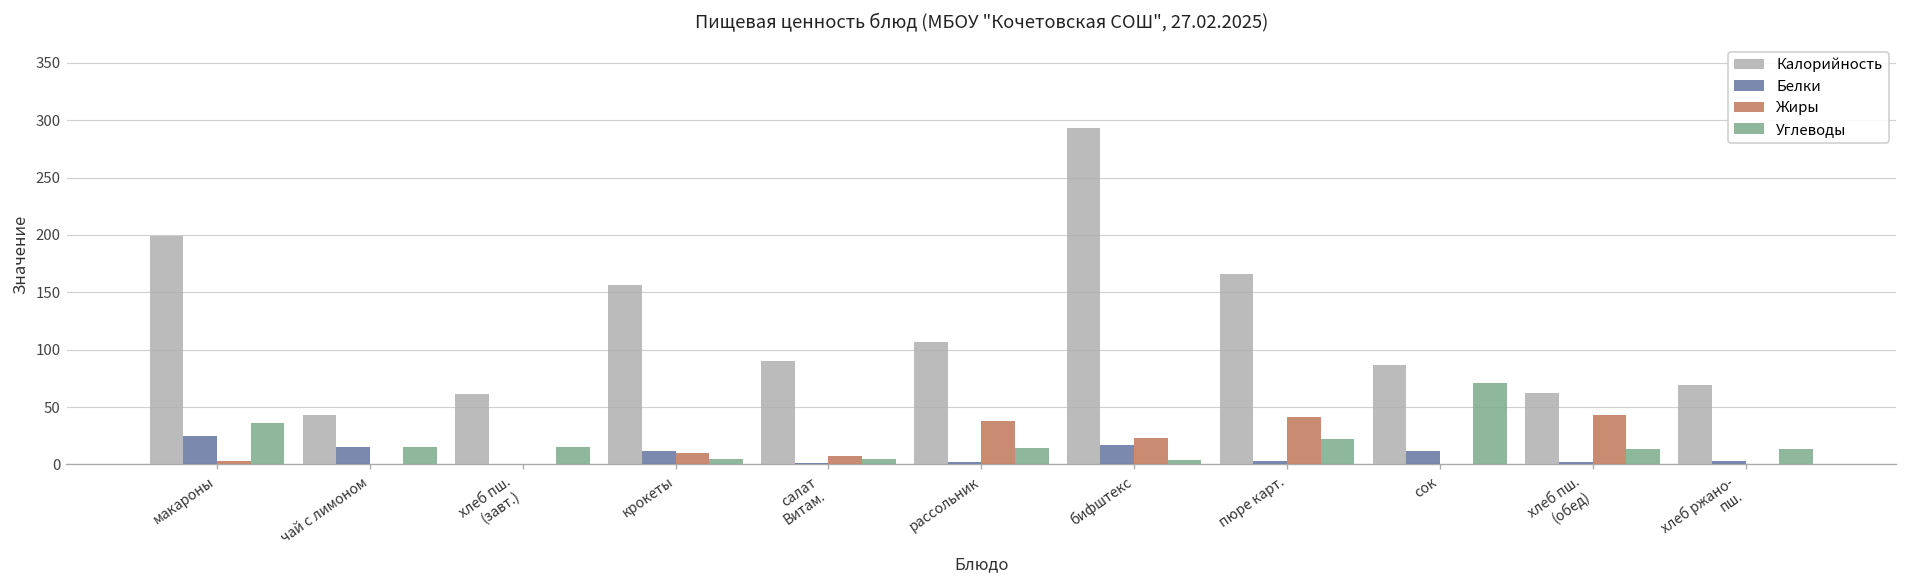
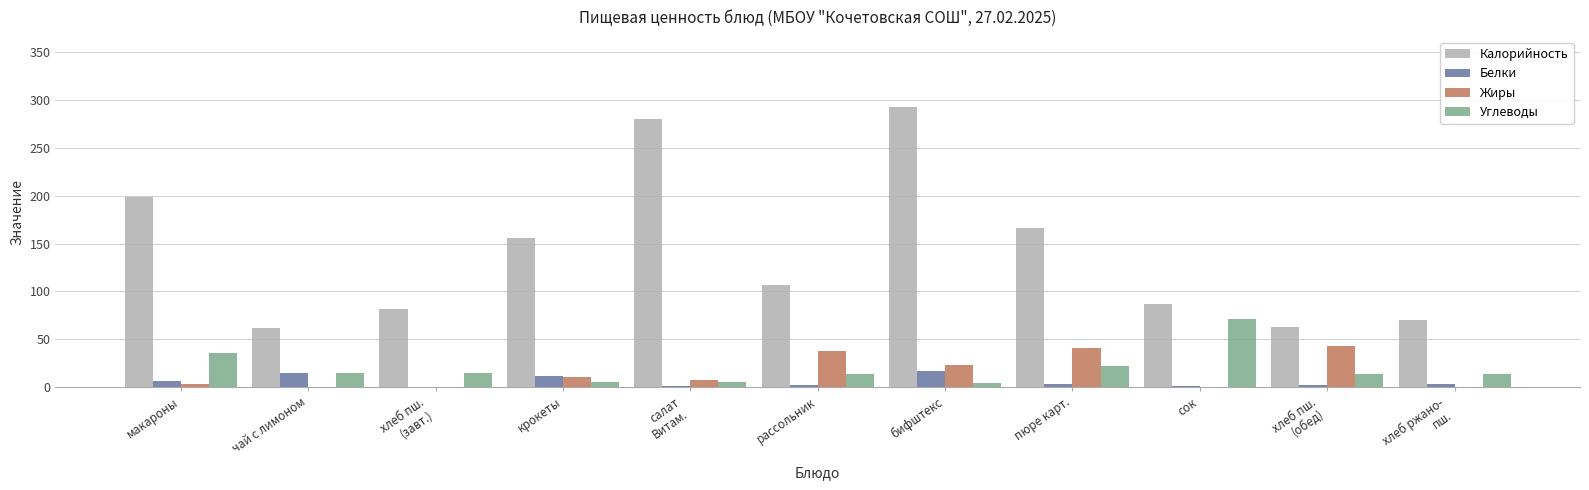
  {
    "Калорийность": {
      "макароны": 200,
-     "чай с лимоном": 40,
-     "хлеб пш. (завт.)": 60,
+     "чай с лимоном": 60,
+     "хлеб пш. (завт.)": 80,
      "крокеты": 160,
-     "салат Витам.": 90,
+     "салат Витам.": 280,
      "рассольник": 110,
      "бифштекс": 290,
      "пюре карт.": 170,
      "сок": 90,
      "хлеб пш. (обед)": 60,
      "хлеб ржано- пш.": 70
    },
    "Белки": {
-     "макароны": 30,
+     "макароны": 10,
      "чай с лимоном": 10,
      "крокеты": 10,
      "бифштекс": 20,
      "пюре карт.": 0,
-     "сок": 10,
+     "сок": 0,
      "хлеб ржано- пш.": 0
    },
    "Жиры": {
      "макароны": 0,
      "крокеты": 10,
      "салат Витам.": 10,
      "рассольник": 40,
      "бифштекс": 20,
      "пюре карт.": 40,
      "сок": 0,
      "хлеб пш. (обед)": 40
    },
    "Углеводы": {
      "макароны": 40,
      "чай с лимоном": 20,
      "хлеб пш. (завт.)": 20,
      "крокеты": 10,
      "салат Витам.": 10,
      "рассольник": 10,
      "бифштекс": 0,
      "пюре карт.": 20,
      "сок": 70,
      "хлеб пш. (обед)": 10,
      "хлеб ржано- пш.": 10
    }
  }
